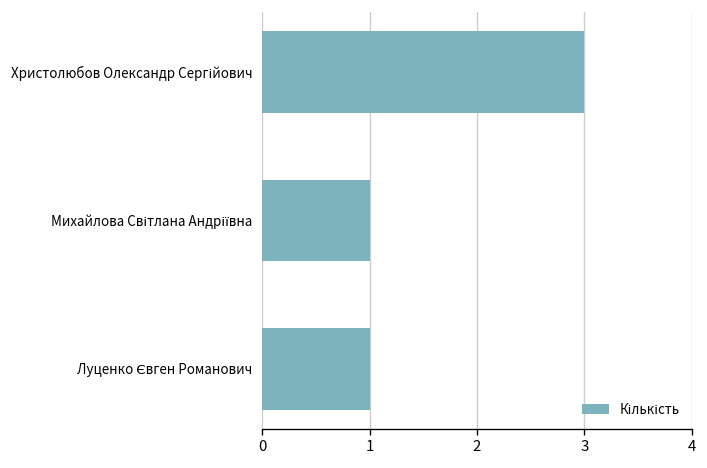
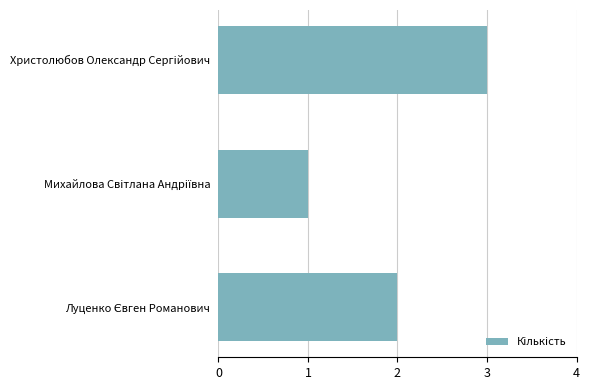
  {
    "Христолюбов Олександр Сергійович": 3,
    "Михайлова Світлана Андріївна": 1,
-   "Луценко Євген Романович": 1
+   "Луценко Євген Романович": 2
  }
